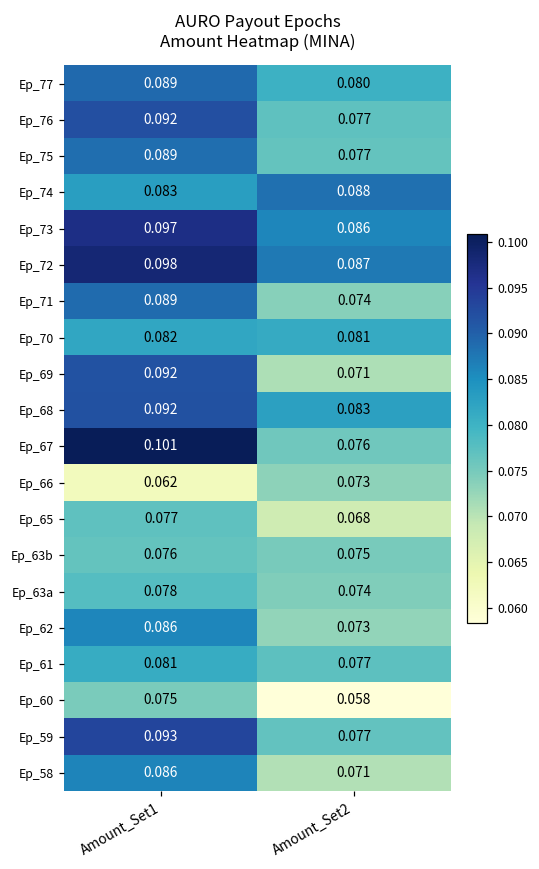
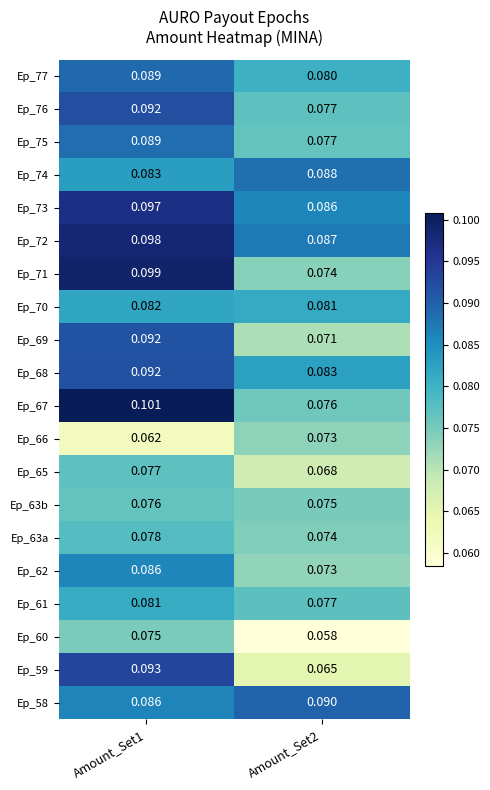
  {
    "Ep_77": {
      "Amount_Set1": 0.089,
      "Amount_Set2": 0.080
    },
    "Ep_76": {
      "Amount_Set1": 0.092,
      "Amount_Set2": 0.077
    },
    "Ep_75": {
      "Amount_Set1": 0.089,
      "Amount_Set2": 0.077
    },
    "Ep_74": {
      "Amount_Set1": 0.083,
      "Amount_Set2": 0.088
    },
    "Ep_73": {
      "Amount_Set1": 0.097,
      "Amount_Set2": 0.086
    },
    "Ep_72": {
      "Amount_Set1": 0.098,
      "Amount_Set2": 0.087
    },
    "Ep_71": {
-     "Amount_Set1": 0.089,
+     "Amount_Set1": 0.099,
      "Amount_Set2": 0.074
    },
    "Ep_70": {
      "Amount_Set1": 0.082,
      "Amount_Set2": 0.081
    },
    "Ep_69": {
      "Amount_Set1": 0.092,
      "Amount_Set2": 0.071
    },
    "Ep_68": {
      "Amount_Set1": 0.092,
      "Amount_Set2": 0.083
    },
    "Ep_67": {
      "Amount_Set1": 0.101,
      "Amount_Set2": 0.076
    },
    "Ep_66": {
      "Amount_Set1": 0.062,
      "Amount_Set2": 0.073
    },
    "Ep_65": {
      "Amount_Set1": 0.077,
      "Amount_Set2": 0.068
    },
    "Ep_63b": {
      "Amount_Set1": 0.076,
      "Amount_Set2": 0.075
    },
    "Ep_63a": {
      "Amount_Set1": 0.078,
      "Amount_Set2": 0.074
    },
    "Ep_62": {
      "Amount_Set1": 0.086,
      "Amount_Set2": 0.073
    },
    "Ep_61": {
      "Amount_Set1": 0.081,
      "Amount_Set2": 0.077
    },
    "Ep_60": {
      "Amount_Set1": 0.075,
      "Amount_Set2": 0.058
    },
    "Ep_59": {
      "Amount_Set1": 0.093,
-     "Amount_Set2": 0.077
+     "Amount_Set2": 0.065
    },
    "Ep_58": {
      "Amount_Set1": 0.086,
-     "Amount_Set2": 0.071
+     "Amount_Set2": 0.090
    }
  }
